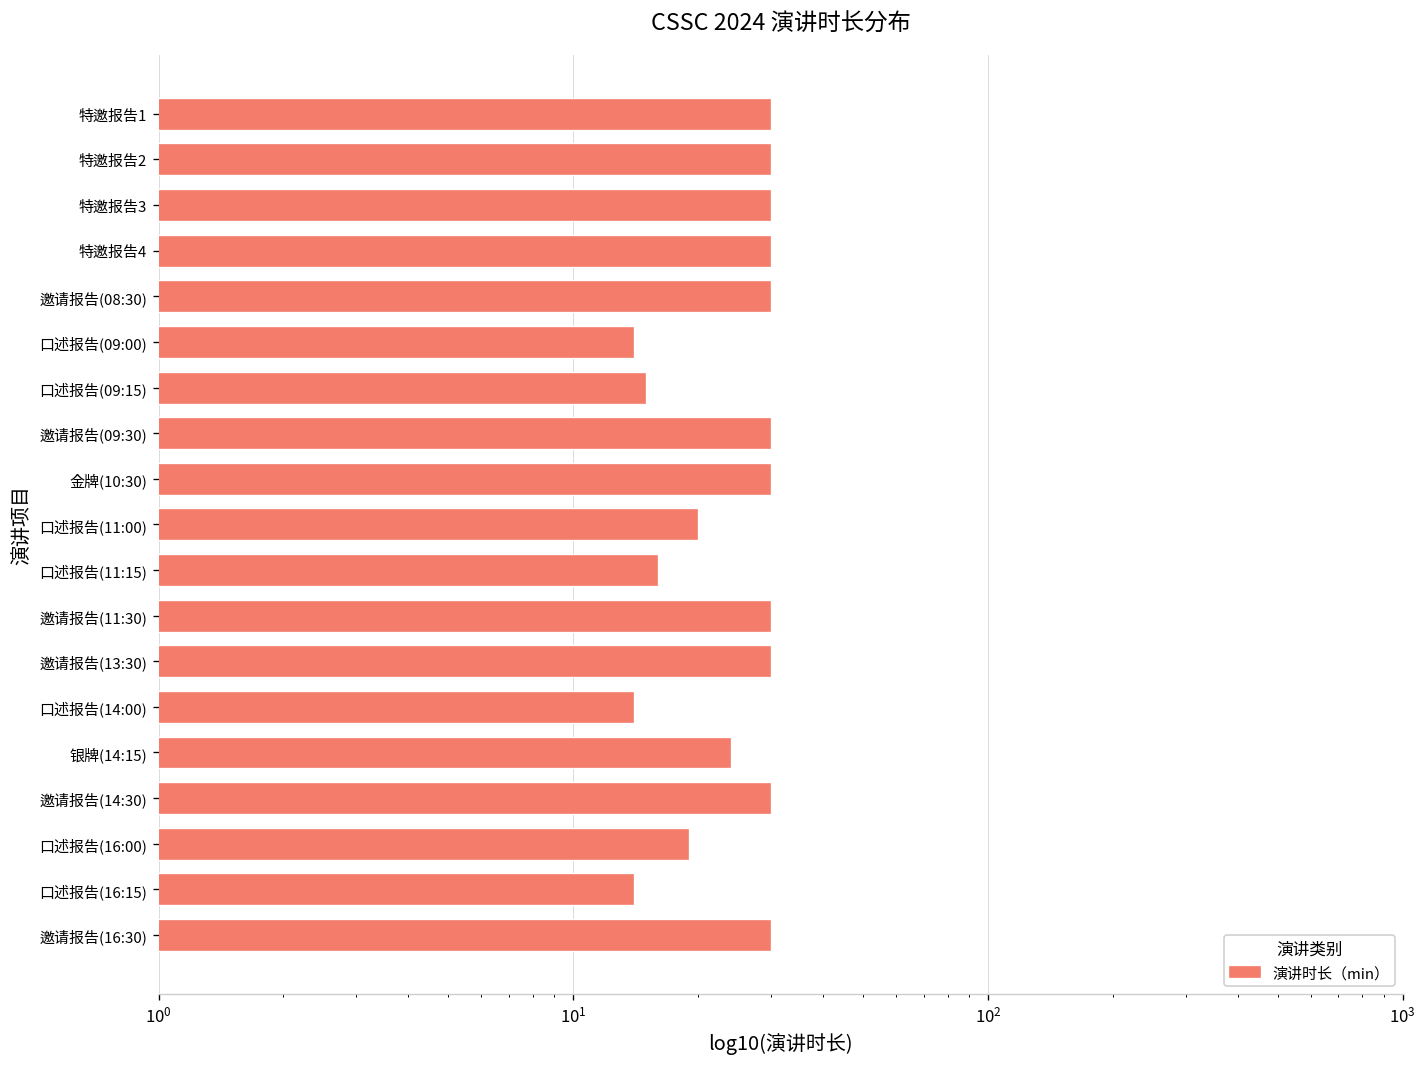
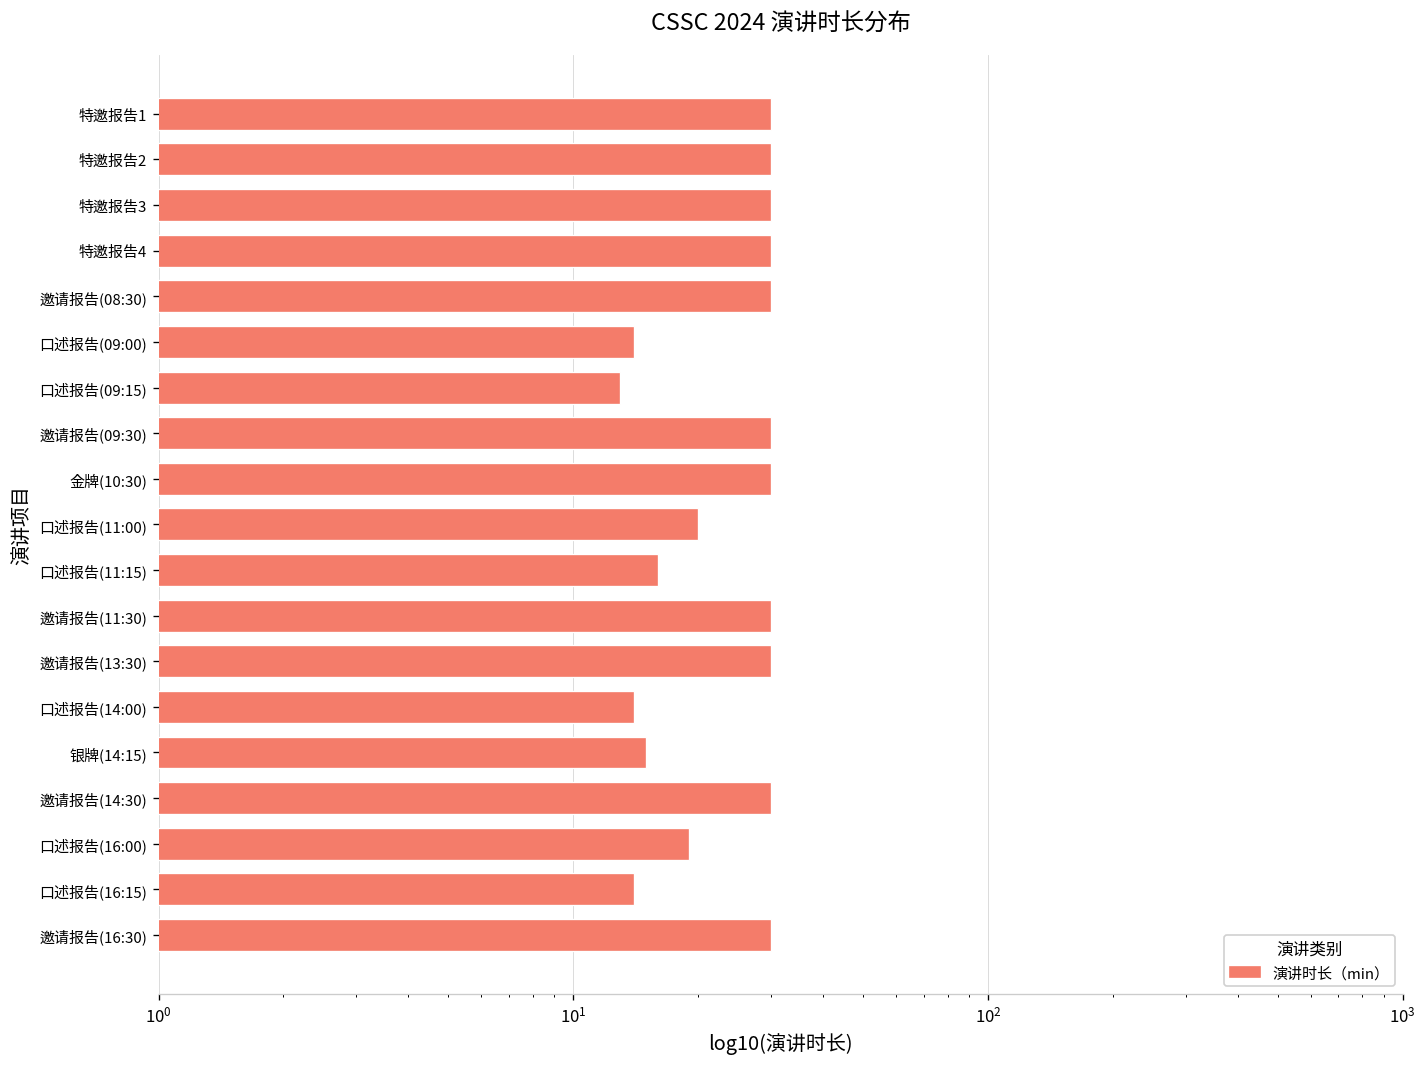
  {
    "特邀报告1": 30,
    "特邀报告2": 30,
    "特邀报告3": 30,
    "特邀报告4": 30,
    "邀请报告(08:30)": 30,
    "口述报告(09:00)": 14,
-   "口述报告(09:15)": 15,
+   "口述报告(09:15)": 13,
    "邀请报告(09:30)": 30,
    "金牌(10:30)": 30,
    "口述报告(11:00)": 20,
    "口述报告(11:15)": 16,
    "邀请报告(11:30)": 30,
    "邀请报告(13:30)": 30,
    "口述报告(14:00)": 14,
-   "银牌(14:15)": 24,
+   "银牌(14:15)": 15,
    "邀请报告(14:30)": 30,
    "口述报告(16:00)": 19,
    "口述报告(16:15)": 14,
    "邀请报告(16:30)": 30
  }
